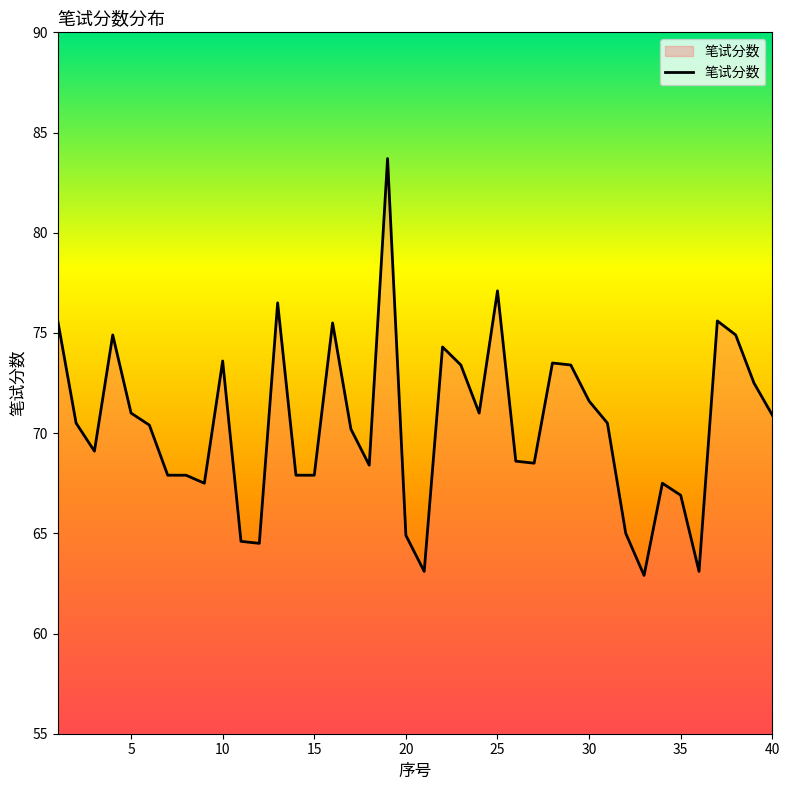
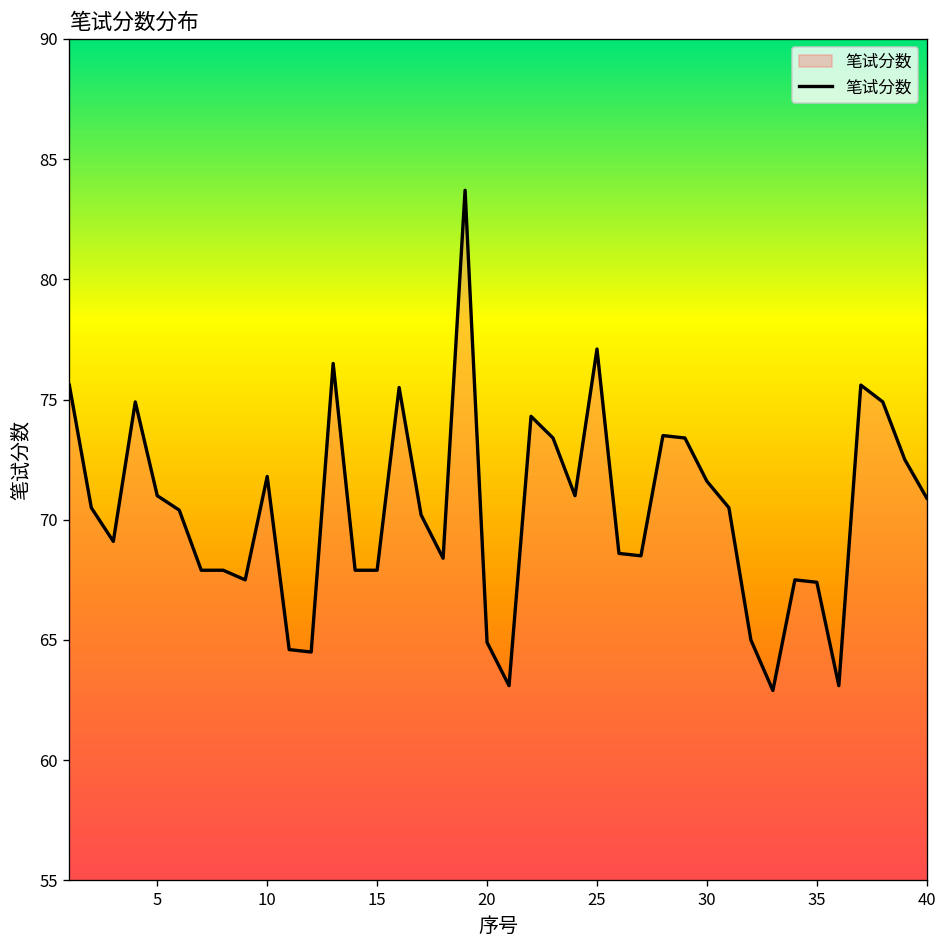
  {
    "5": 71.0,
-   "10": 73.6,
+   "10": 71.8,
    "15": 67.9,
    "20": 64.9,
    "25": 77.1,
    "30": 71.6,
-   "35": 66.9,
+   "35": 67.4,
    "40": 70.9
  }
